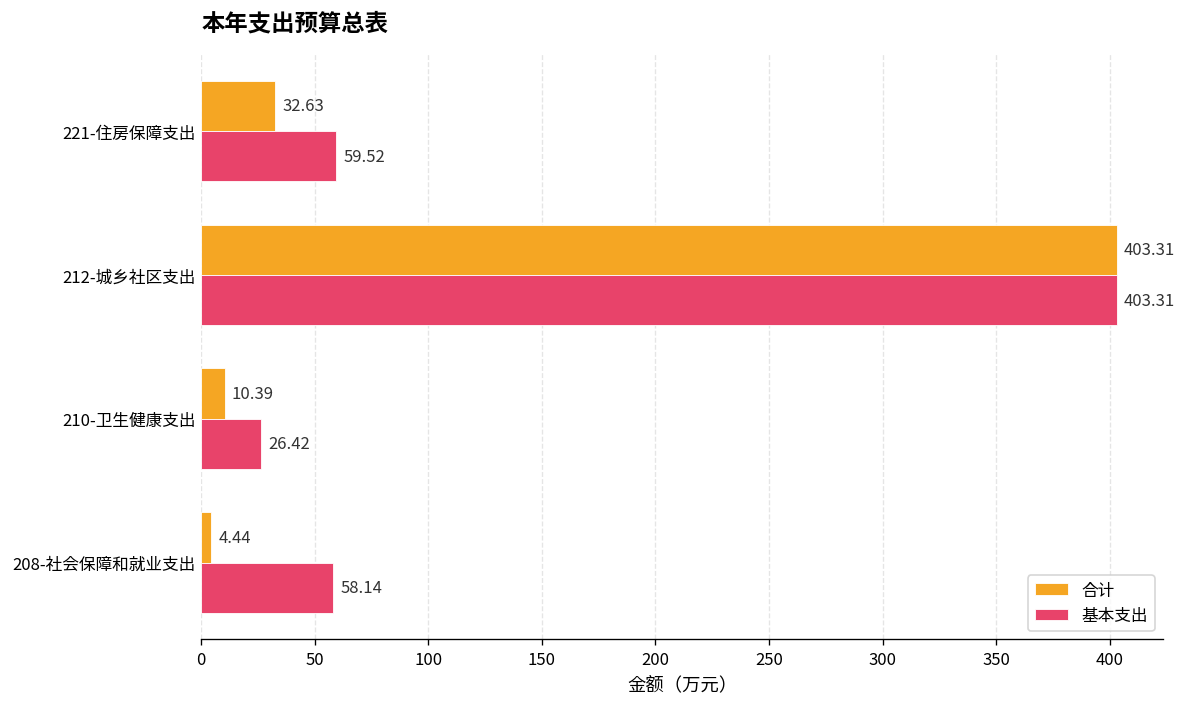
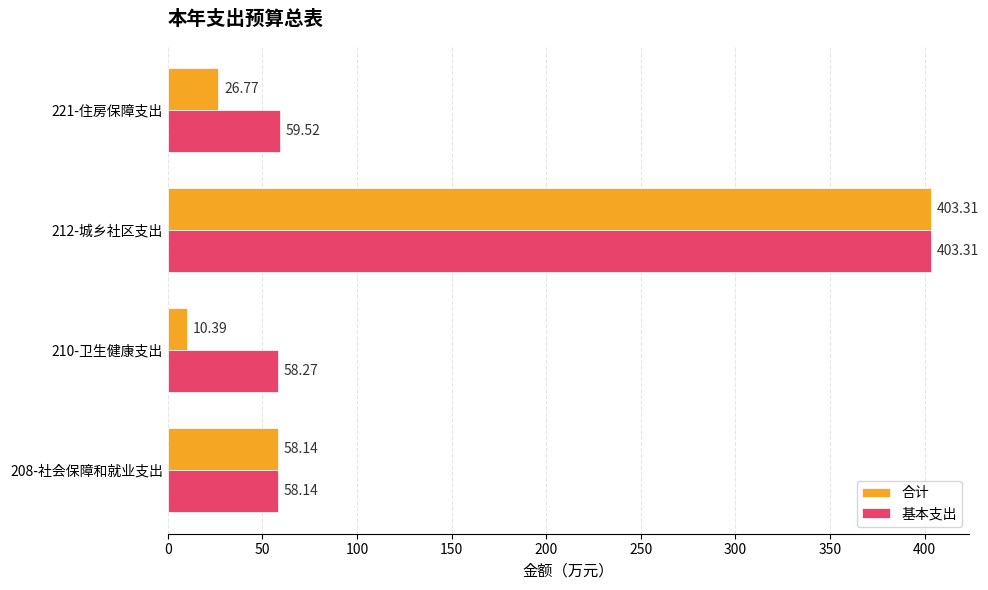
  {
    "合计": {
-     "221-住房保障支出": 32.63,
+     "221-住房保障支出": 26.77,
      "212-城乡社区支出": 403.31,
      "210-卫生健康支出": 10.39,
-     "208-社会保障和就业支出": 4.44
+     "208-社会保障和就业支出": 58.14
    },
    "基本支出": {
      "221-住房保障支出": 59.52,
      "212-城乡社区支出": 403.31,
-     "210-卫生健康支出": 26.42,
+     "210-卫生健康支出": 58.27,
      "208-社会保障和就业支出": 58.14
    }
  }
